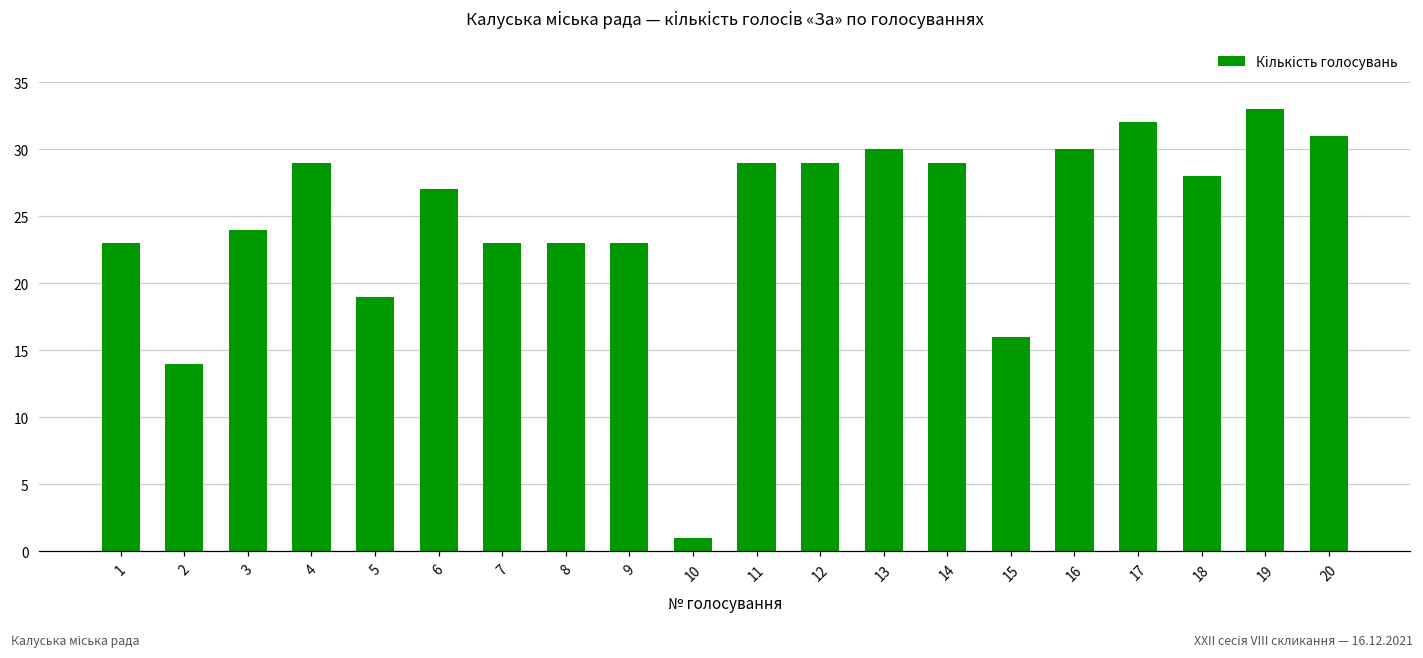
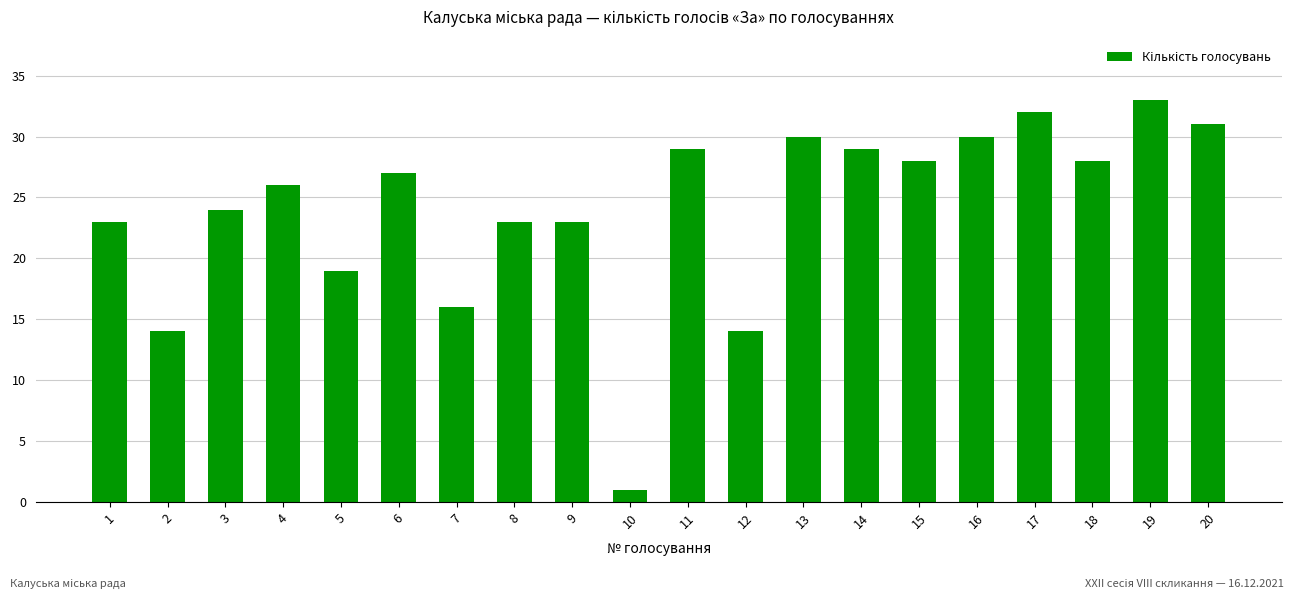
  {
    "1": 23,
    "2": 14,
    "3": 24,
-   "4": 29,
+   "4": 26,
    "5": 19,
    "6": 27,
-   "7": 23,
+   "7": 16,
    "8": 23,
    "9": 23,
    "10": 1,
    "11": 29,
-   "12": 29,
+   "12": 14,
    "13": 30,
    "14": 29,
-   "15": 16,
+   "15": 28,
    "16": 30,
    "17": 32,
    "18": 28,
    "19": 33,
    "20": 31
  }
